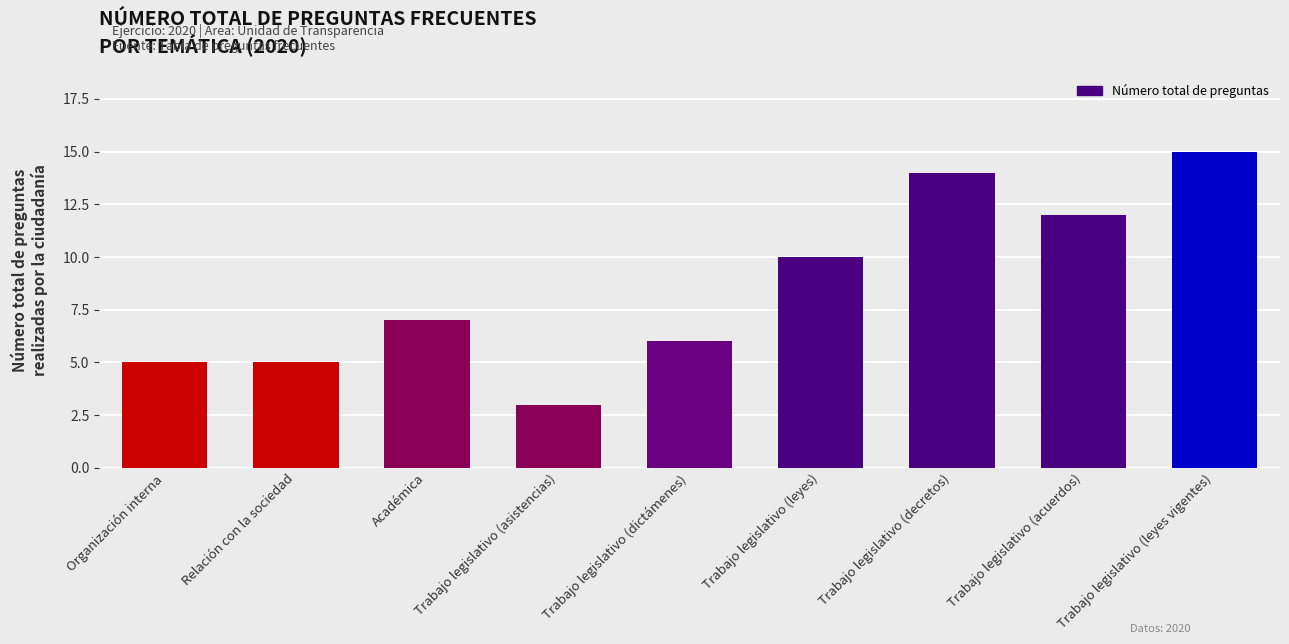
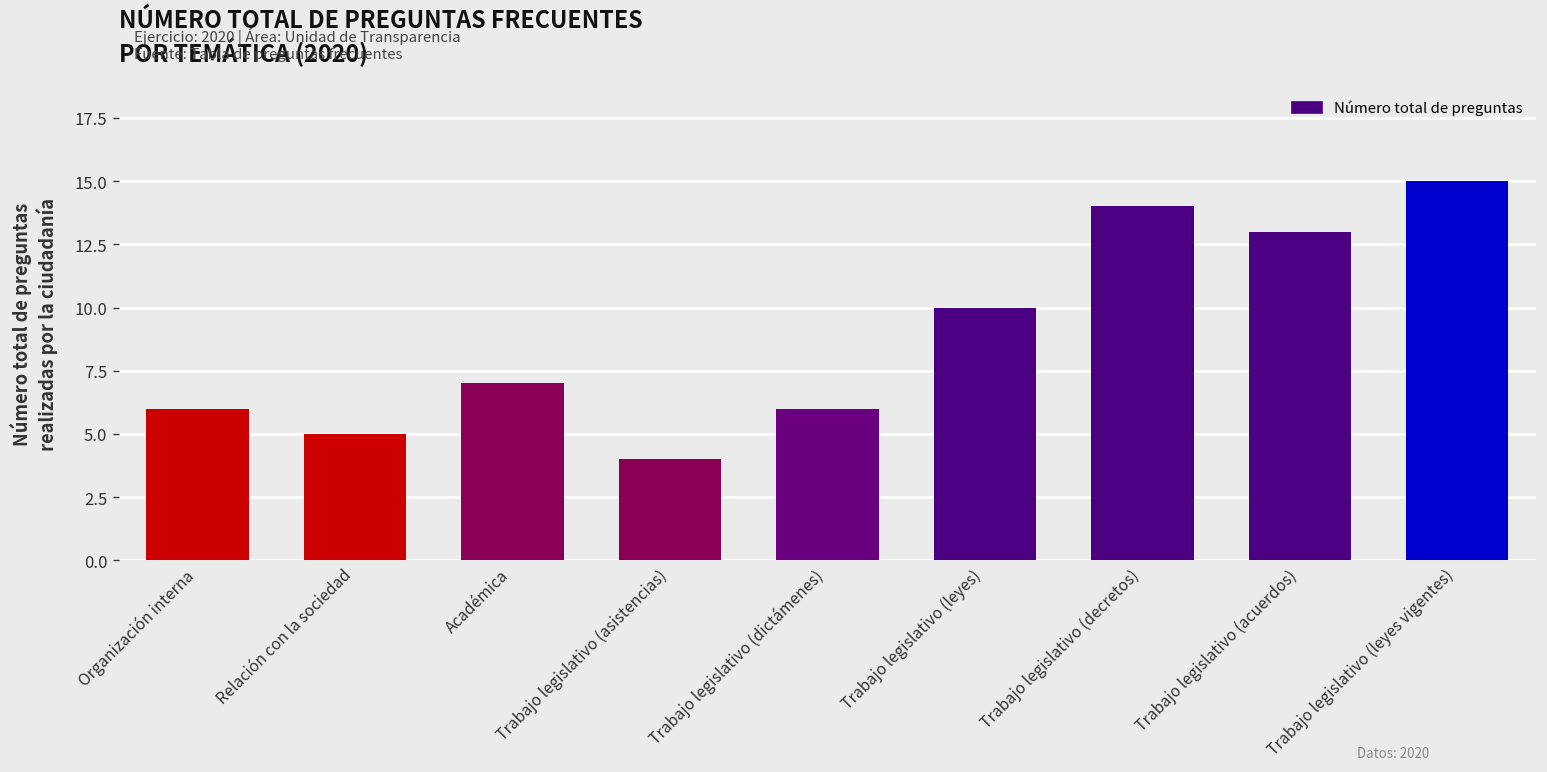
  {
-   "Organización interna": 5,
+   "Organización interna": 6,
    "Relación con la sociedad": 5,
    "Académica": 7,
-   "Trabajo legislativo (asistencias)": 3,
+   "Trabajo legislativo (asistencias)": 4,
    "Trabajo legislativo (dictámenes)": 6,
    "Trabajo legislativo (leyes)": 10,
    "Trabajo legislativo (decretos)": 14,
-   "Trabajo legislativo (acuerdos)": 12,
+   "Trabajo legislativo (acuerdos)": 13,
    "Trabajo legislativo (leyes vigentes)": 15
  }
